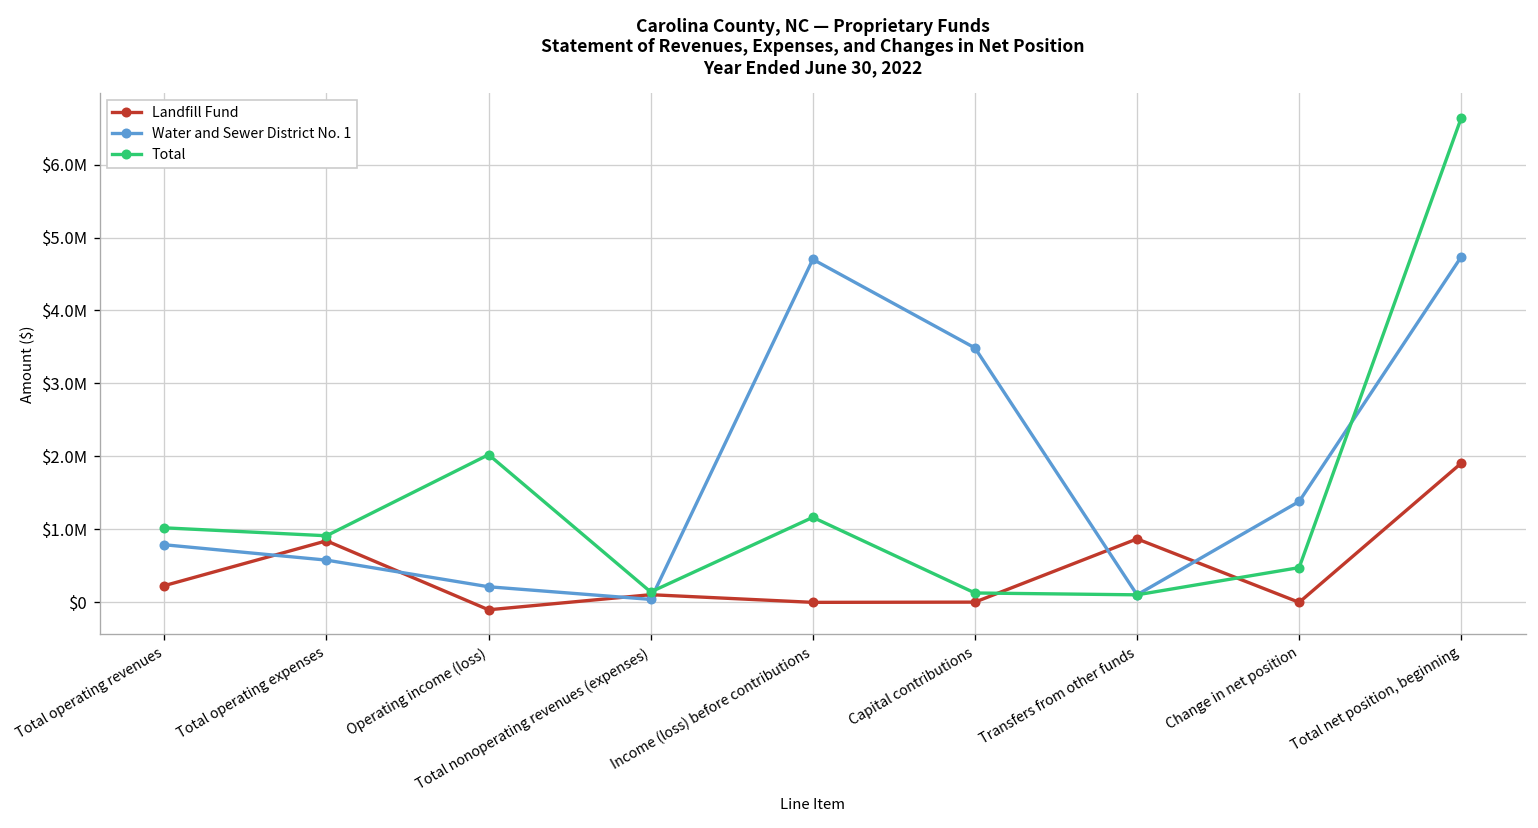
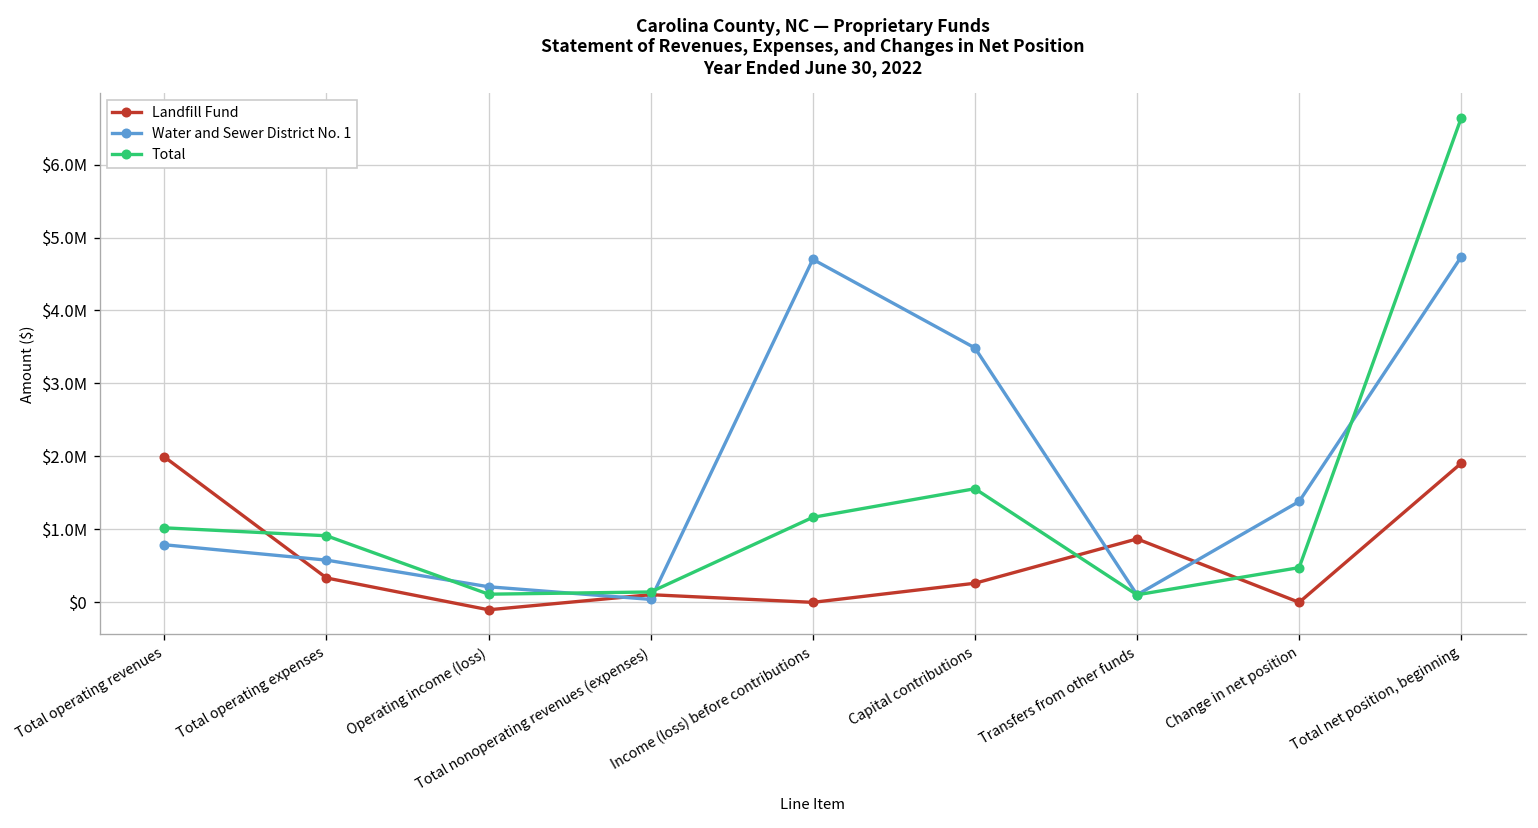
  {
    "Landfill Fund": {
-     "Total operating revenues": "$200000",
-     "Total operating expenses": "$800000",
+     "Total operating revenues": "$2000000",
+     "Total operating expenses": "$300000",
      "Operating income (loss)": "$-100000",
      "Income (loss) before contributions": "$0",
-     "Capital contributions": "$0",
+     "Capital contributions": "$300000",
      "Transfers from other funds": "$900000",
      "Change in net position": "$0",
      "Total net position, beginning": "$1900000"
    },
    "Water and Sewer District No. 1": {
      "Total operating revenues": "$800000",
      "Total operating expenses": "$600000",
      "Operating income (loss)": "$200000",
      "Total nonoperating revenues (expenses)": "$0",
      "Income (loss) before contributions": "$4700000",
      "Capital contributions": "$3500000",
      "Change in net position": "$1400000",
      "Total net position, beginning": "$4700000"
    },
    "Total": {
      "Total operating revenues": "$1000000",
      "Total operating expenses": "$900000",
-     "Operating income (loss)": "$2000000",
+     "Operating income (loss)": "$100000",
      "Income (loss) before contributions": "$1200000",
-     "Capital contributions": "$100000",
+     "Capital contributions": "$1600000",
      "Change in net position": "$500000",
      "Total net position, beginning": "$6600000"
    }
  }
